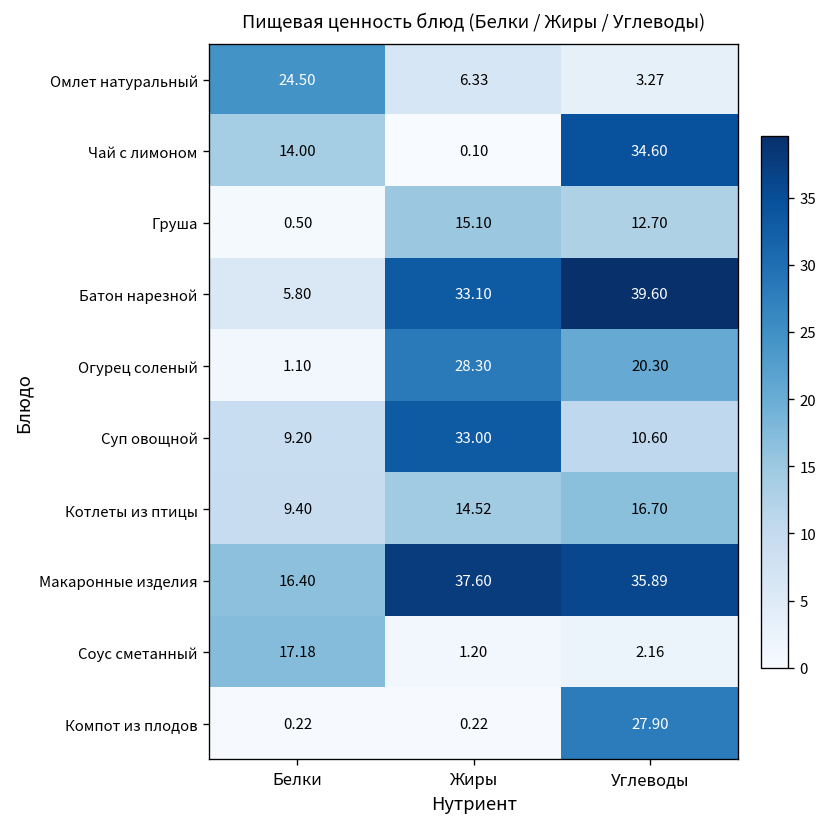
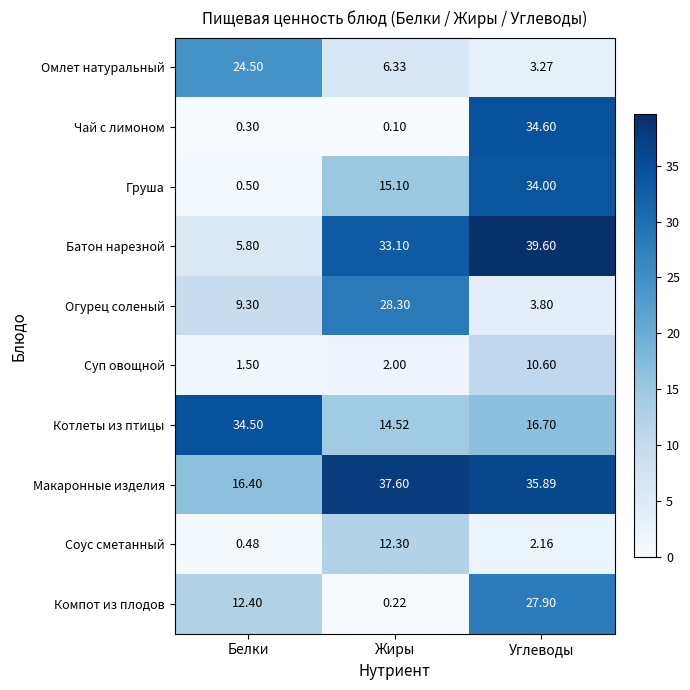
  {
    "Омлет натуральный": {
      "Белки": 24.50,
      "Жиры": 6.33,
      "Углеводы": 3.27
    },
    "Чай с лимоном": {
-     "Белки": 14.00,
+     "Белки": 0.30,
      "Жиры": 0.10,
      "Углеводы": 34.60
    },
    "Груша": {
      "Белки": 0.50,
      "Жиры": 15.10,
-     "Углеводы": 12.70
+     "Углеводы": 34.00
    },
    "Батон нарезной": {
      "Белки": 5.80,
      "Жиры": 33.10,
      "Углеводы": 39.60
    },
    "Огурец соленый": {
-     "Белки": 1.10,
+     "Белки": 9.30,
      "Жиры": 28.30,
-     "Углеводы": 20.30
+     "Углеводы": 3.80
    },
    "Суп овощной": {
-     "Белки": 9.20,
-     "Жиры": 33.00,
+     "Белки": 1.50,
+     "Жиры": 2.00,
      "Углеводы": 10.60
    },
    "Котлеты из птицы": {
-     "Белки": 9.40,
+     "Белки": 34.50,
      "Жиры": 14.52,
      "Углеводы": 16.70
    },
    "Макаронные изделия": {
      "Белки": 16.40,
      "Жиры": 37.60,
      "Углеводы": 35.89
    },
    "Соус сметанный": {
-     "Белки": 17.18,
-     "Жиры": 1.20,
+     "Белки": 0.48,
+     "Жиры": 12.30,
      "Углеводы": 2.16
    },
    "Компот из плодов": {
-     "Белки": 0.22,
+     "Белки": 12.40,
      "Жиры": 0.22,
      "Углеводы": 27.90
    }
  }
